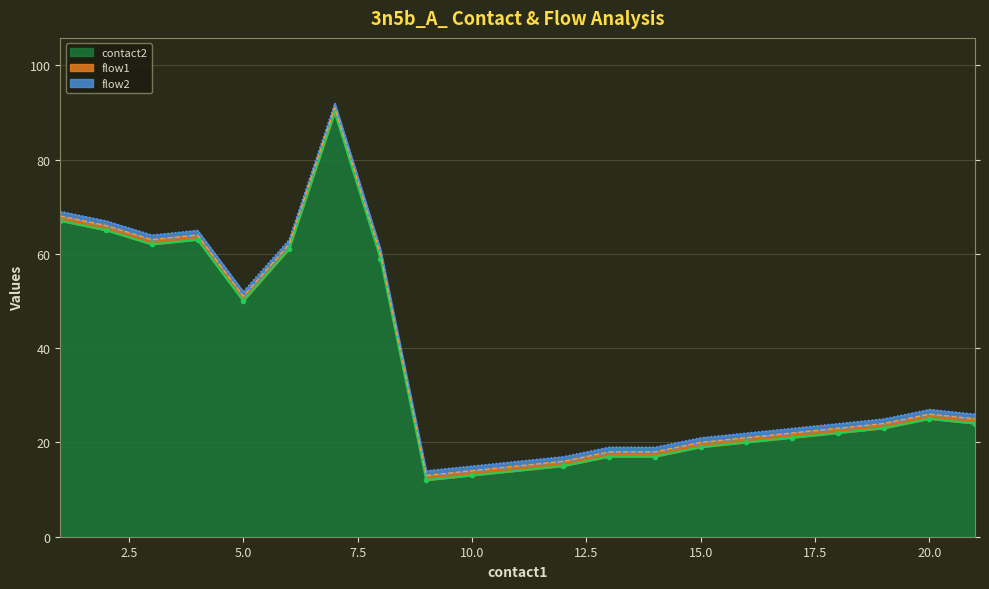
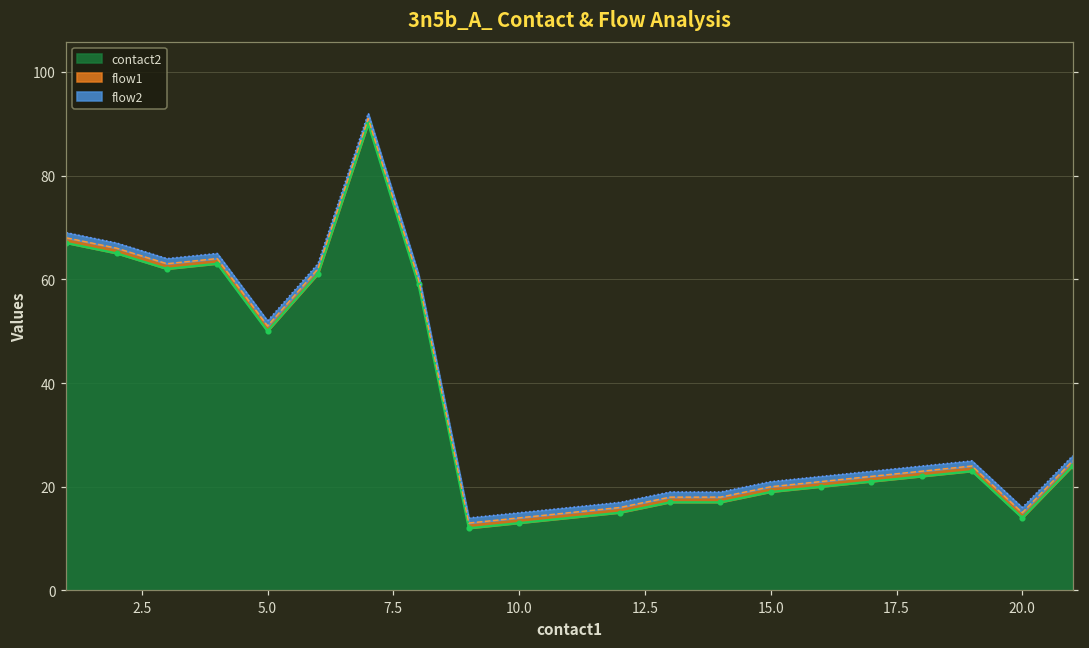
  {
    "contact2": {
      "5.0": 50,
      "10.0": 13,
      "15.0": 19,
-     "20.0": 25
+     "20.0": 14
    },
    "flow1": {
      "5.0": 1,
      "10.0": 1,
      "15.0": 1,
      "20.0": 1
    },
    "flow2": {
      "5.0": 1,
      "10.0": 1,
      "15.0": 1,
      "20.0": 1
    }
  }
